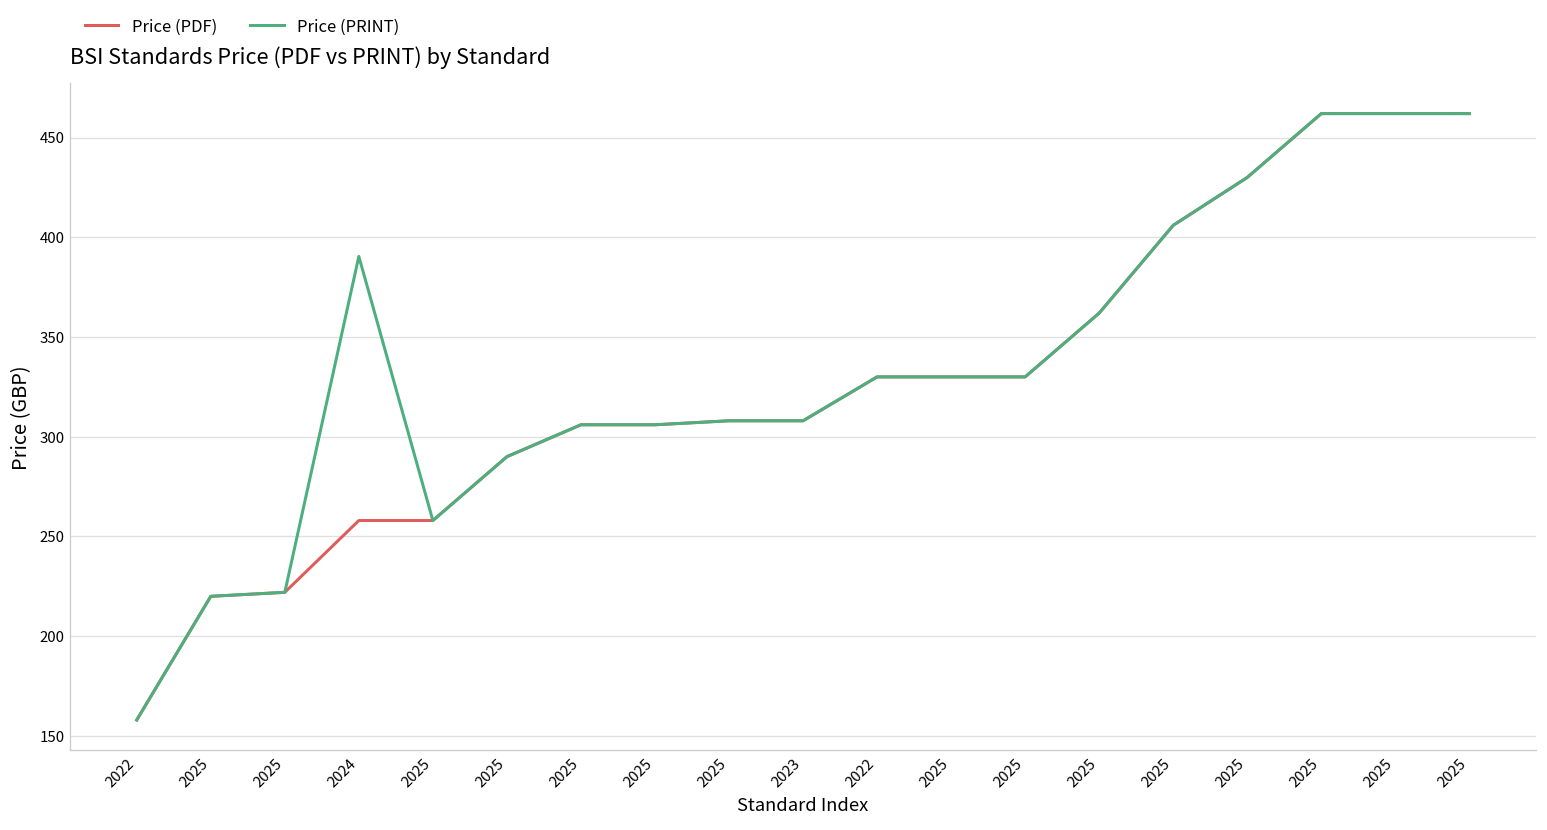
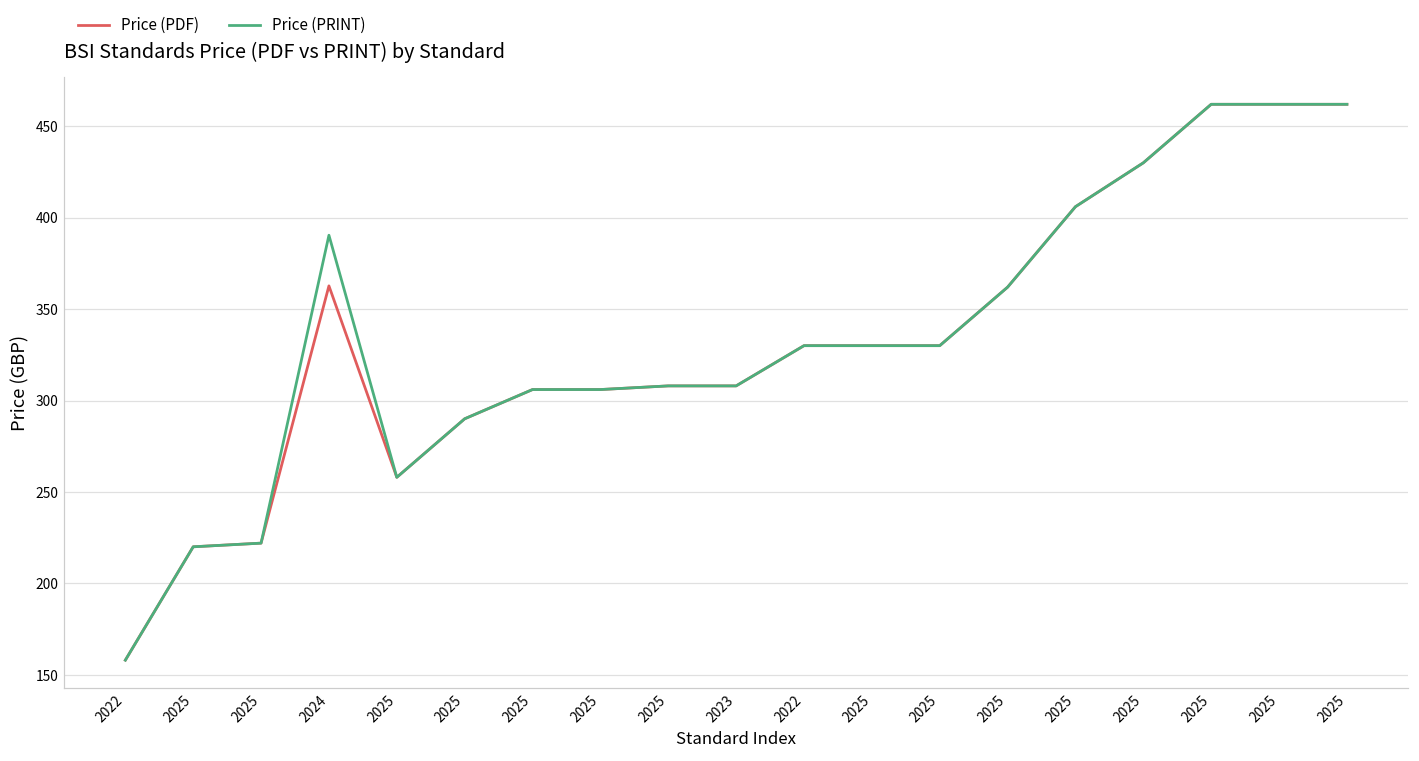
  {
    "Price (PDF)": {
-     "2024": 258
+     "2024": 363
    },
    "Price (PRINT)": {
      "2024": 390
    }
  }
